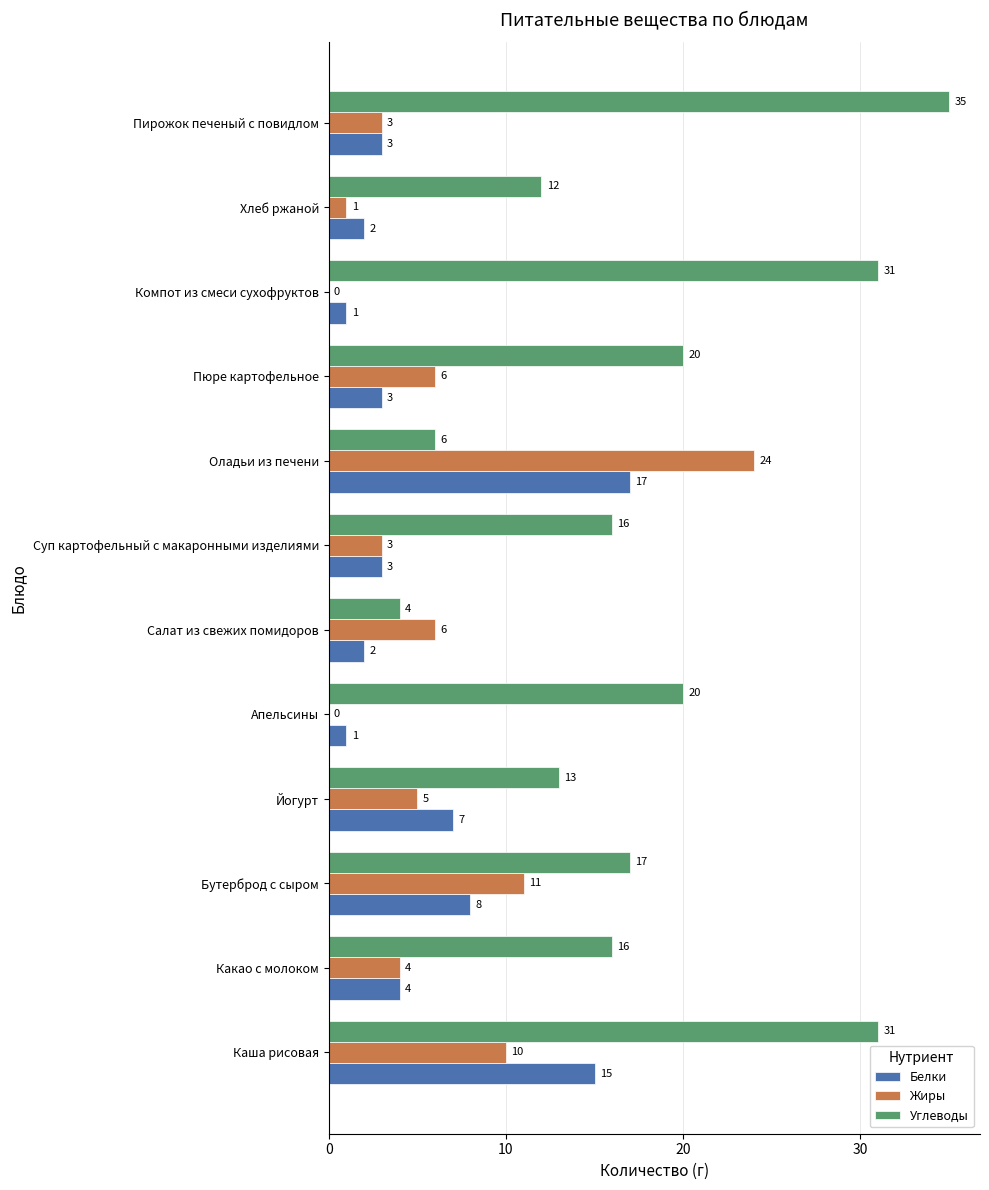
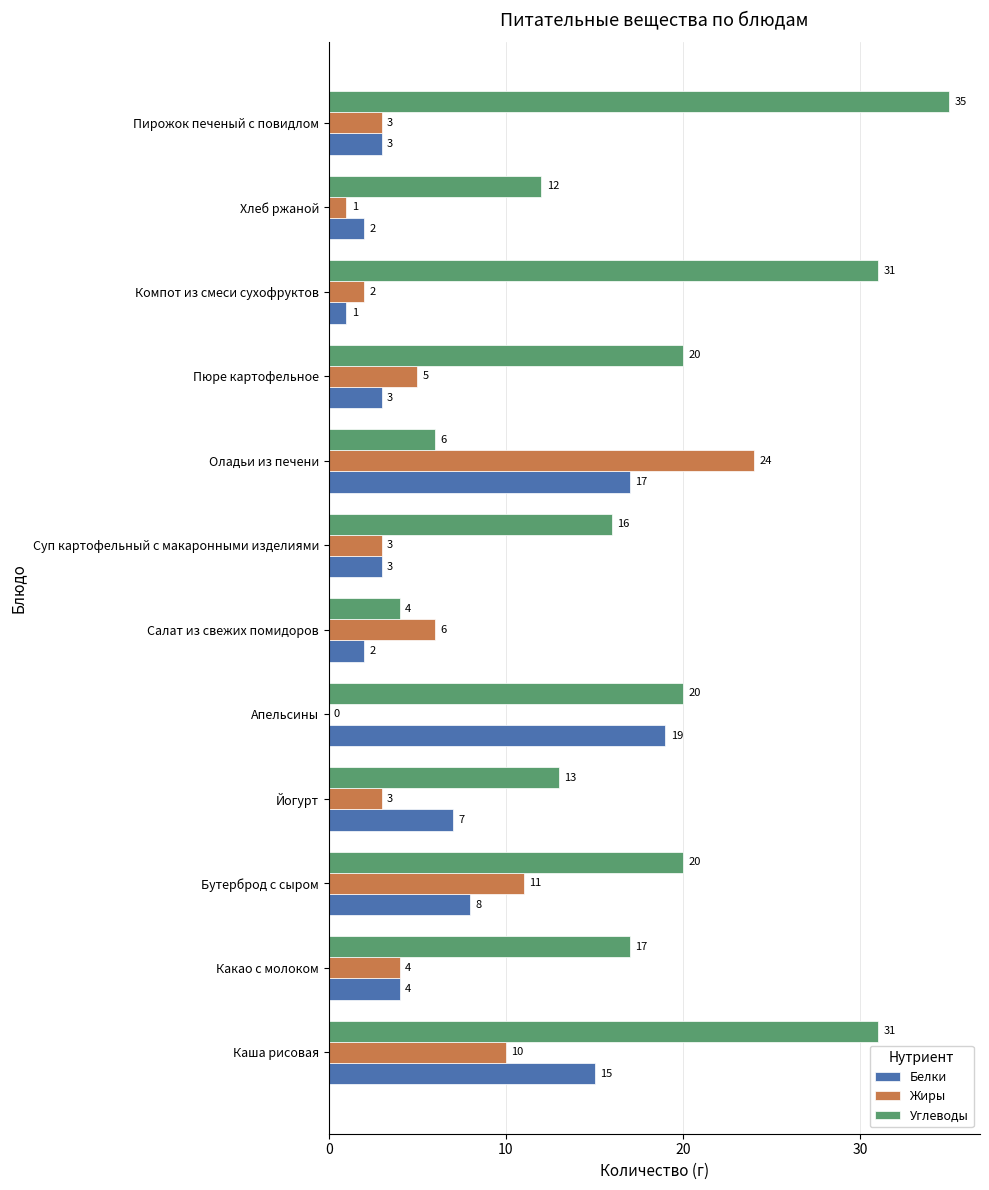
  {
    "Белки": {
      "Пирожок печеный с повидлом": 3,
      "Хлеб ржаной": 2,
      "Компот из смеси сухофруктов": 1,
      "Пюре картофельное": 3,
      "Оладьи из печени": 17,
      "Суп картофельный с макаронными изделиями": 3,
      "Салат из свежих помидоров": 2,
-     "Апельсины": 1,
+     "Апельсины": 19,
      "Йогурт": 7,
      "Бутерброд с сыром": 8,
      "Какао с молоком": 4,
      "Каша рисовая": 15
    },
    "Жиры": {
      "Пирожок печеный с повидлом": 3,
      "Хлеб ржаной": 1,
-     "Компот из смеси сухофруктов": 0,
-     "Пюре картофельное": 6,
+     "Компот из смеси сухофруктов": 2,
+     "Пюре картофельное": 5,
      "Оладьи из печени": 24,
      "Суп картофельный с макаронными изделиями": 3,
      "Салат из свежих помидоров": 6,
      "Апельсины": 0,
-     "Йогурт": 5,
+     "Йогурт": 3,
      "Бутерброд с сыром": 11,
      "Какао с молоком": 4,
      "Каша рисовая": 10
    },
    "Углеводы": {
      "Пирожок печеный с повидлом": 35,
      "Хлеб ржаной": 12,
      "Компот из смеси сухофруктов": 31,
      "Пюре картофельное": 20,
      "Оладьи из печени": 6,
      "Суп картофельный с макаронными изделиями": 16,
      "Салат из свежих помидоров": 4,
      "Апельсины": 20,
      "Йогурт": 13,
-     "Бутерброд с сыром": 17,
-     "Какао с молоком": 16,
+     "Бутерброд с сыром": 20,
+     "Какао с молоком": 17,
      "Каша рисовая": 31
    }
  }
